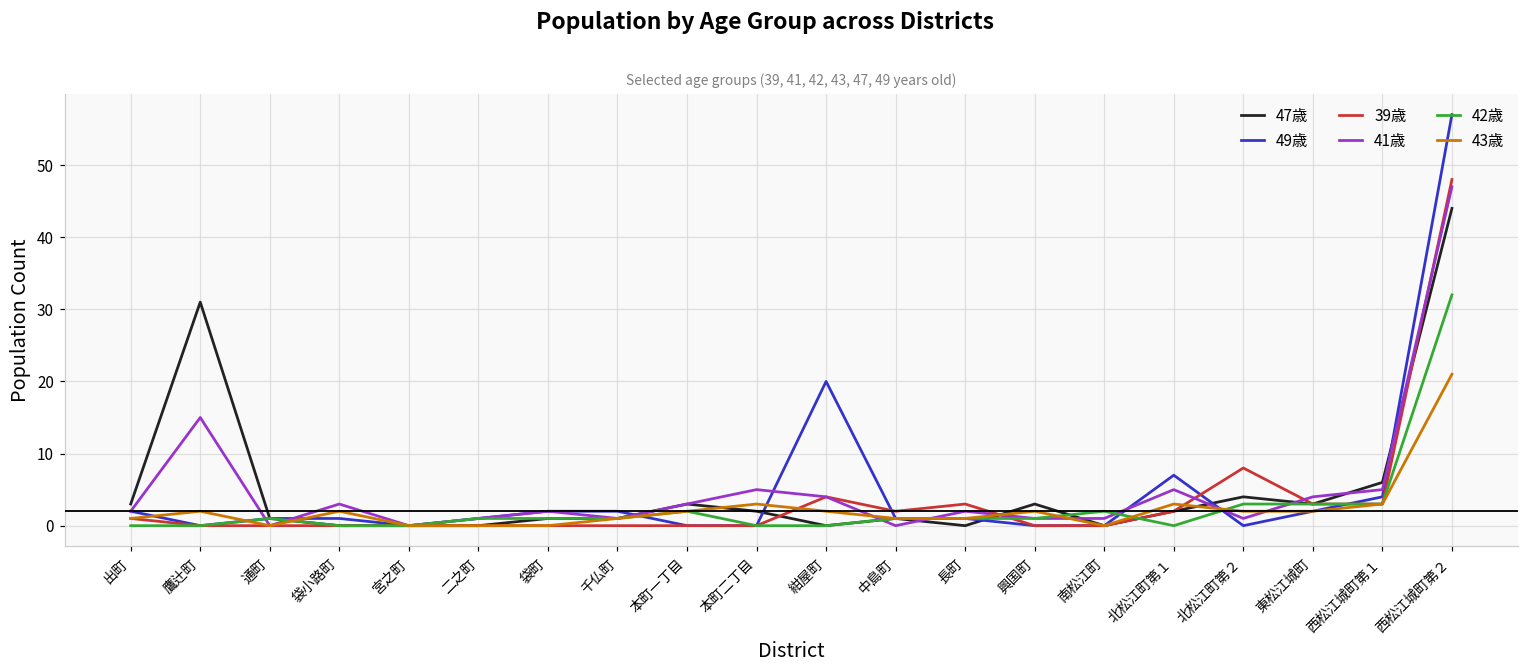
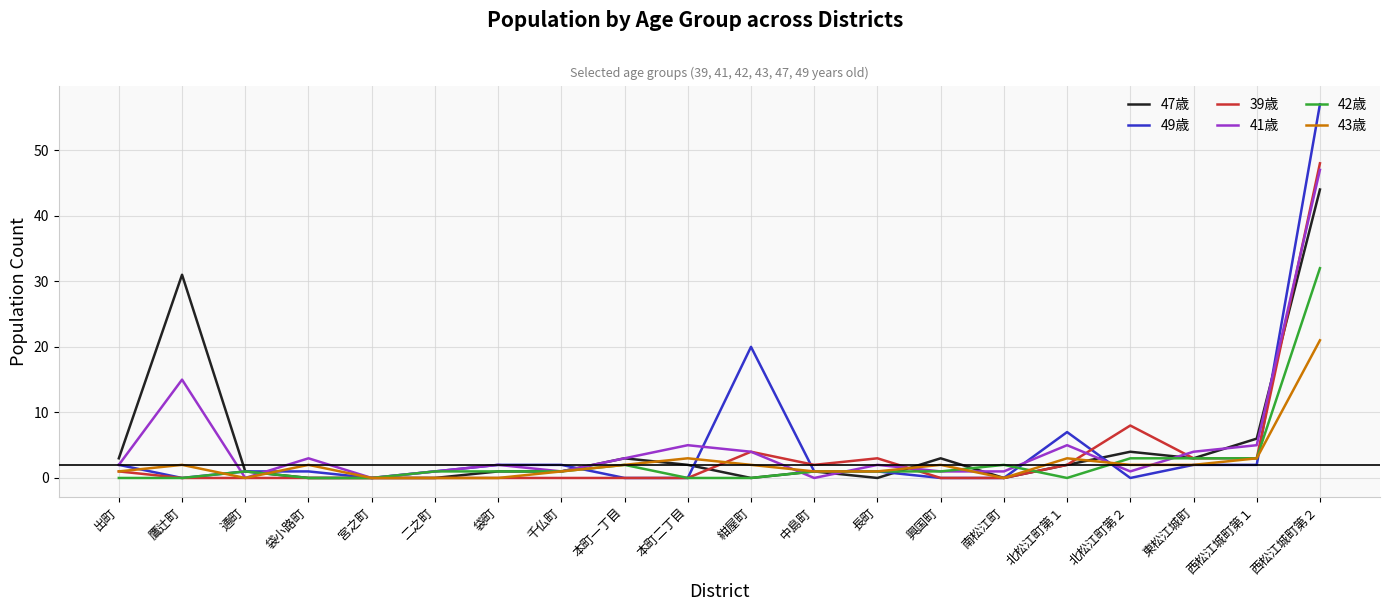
  {
    "47歳": {
      "出町": 3,
      "鷹辻町": 31,
      "本町二丁目": 2,
      "長町": 0,
      "興国町": 3,
      "北松江町第２": 4,
      "西松江城町第１": 6,
      "西松江城町第２": 44
    },
    "49歳": {
      "袋小路町": 1,
      "千仏町": 2,
      "紺屋町": 20,
      "北松江町第１": 7,
      "北松江町第２": 0,
-     "西松江城町第１": 4,
+     "西松江城町第１": 2,
      "西松江城町第２": 57
    },
    "39歳": {
      "千仏町": 0,
      "中島町": 2,
      "長町": 3,
      "北松江町第２": 8,
      "西松江城町第２": 48
    },
    "41歳": {
      "鷹辻町": 15,
      "袋小路町": 3,
      "本町二丁目": 5,
      "中島町": 0,
      "長町": 2,
      "南松江町": 1,
      "北松江町第１": 5,
      "北松江町第２": 1,
      "東松江城町": 4,
      "西松江城町第１": 5,
      "西松江城町第２": 47
    },
    "42歳": {
      "出町": 0,
      "南松江町": 2,
      "北松江町第１": 0,
      "北松江町第２": 3,
      "西松江城町第２": 32
    },
    "43歳": {
      "鷹辻町": 2,
      "袋小路町": 2,
      "本町二丁目": 3,
      "紺屋町": 2,
      "興国町": 2,
      "北松江町第１": 3,
      "北松江町第２": 2,
      "西松江城町第２": 21
    }
  }
